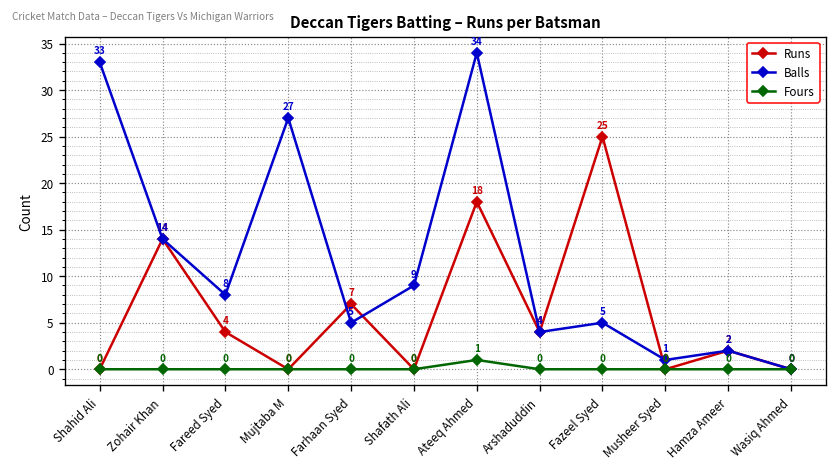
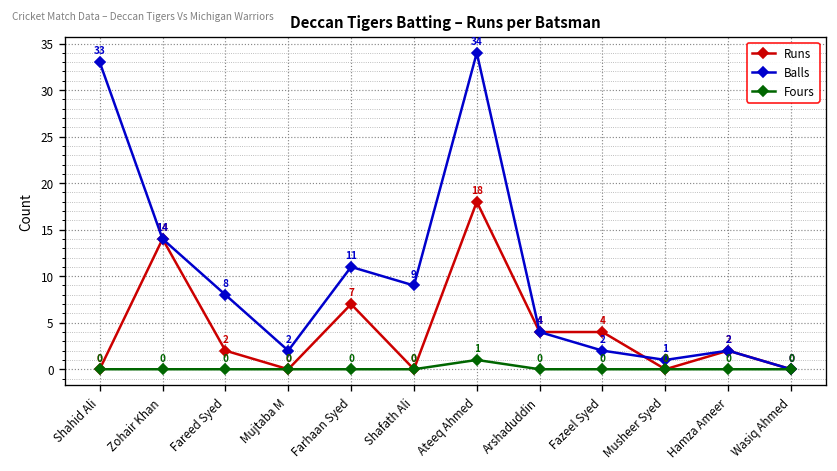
  {
    "Runs": {
-     "Fareed Syed": 4,
+     "Fareed Syed": 2,
      "Farhaan Syed": 7,
      "Ateeq Ahmed": 18,
-     "Fazeel Syed": 25
+     "Fazeel Syed": 4
    },
    "Balls": {
      "Shahid Ali": 33,
      "Fareed Syed": 8,
-     "Mujtaba M": 27,
-     "Farhaan Syed": 5,
+     "Mujtaba M": 2,
+     "Farhaan Syed": 11,
      "Shafath Ali": 9,
      "Ateeq Ahmed": 34,
-     "Fazeel Syed": 5,
+     "Fazeel Syed": 2,
      "Musheer Syed": 1
    },
    "Fours": {
      "Zohair Khan": 0,
      "Fareed Syed": 0,
      "Farhaan Syed": 0,
      "Ateeq Ahmed": 1,
      "Arshaduddin": 0,
      "Fazeel Syed": 0
    }
  }
